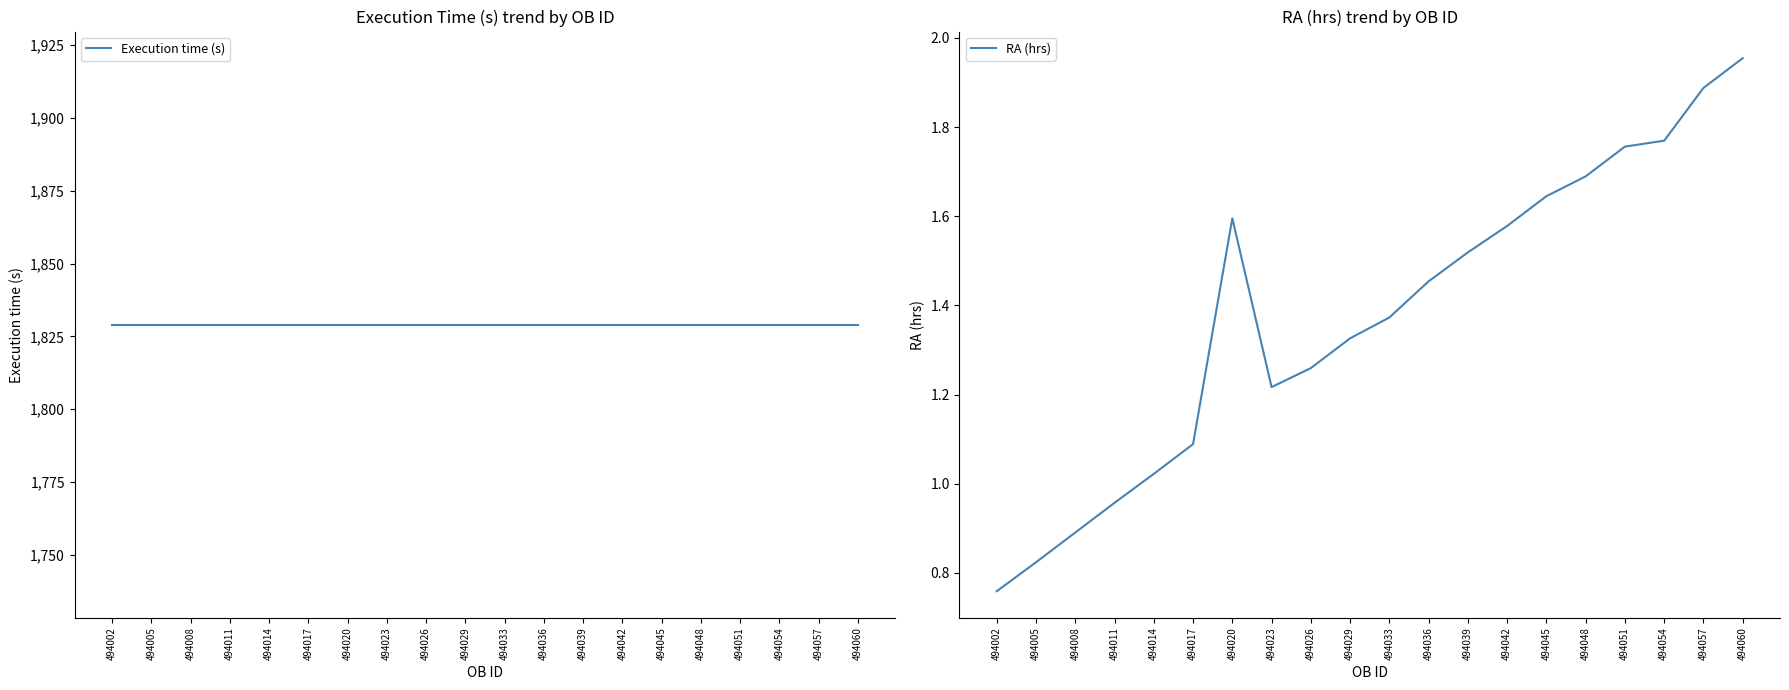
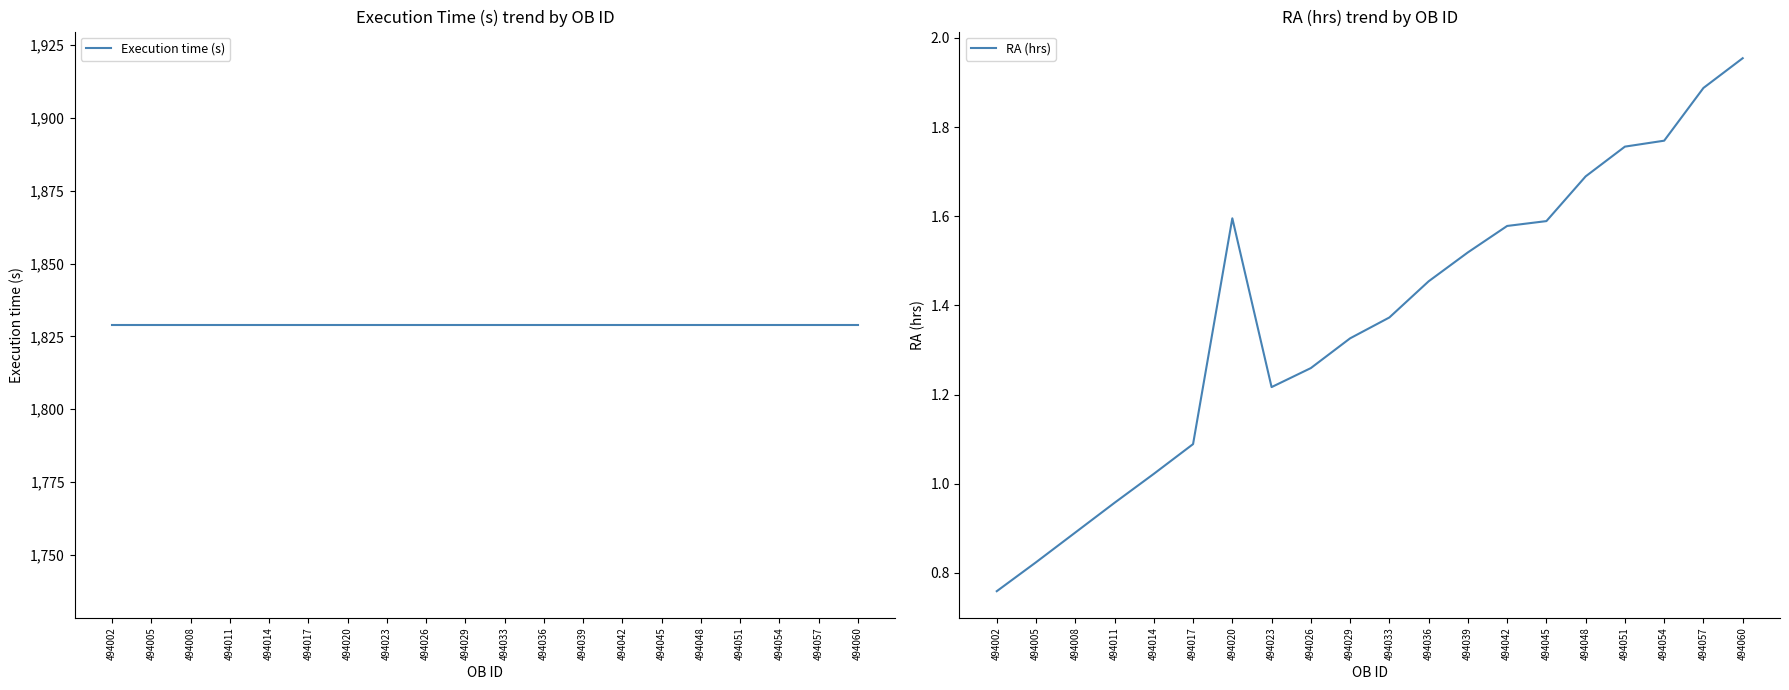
  {
    "Execution Time (s) trend by OB ID": {
      "494002": "1,829",
      "494005": "1,829",
      "494008": "1,829",
      "494011": "1,829",
      "494014": "1,829",
      "494017": "1,829",
      "494020": "1,829",
      "494023": "1,829",
      "494026": "1,829",
      "494029": "1,829",
      "494033": "1,829",
      "494036": "1,829",
      "494039": "1,829",
      "494042": "1,829",
      "494045": "1,829",
      "494048": "1,829",
      "494051": "1,829",
      "494054": "1,829",
      "494057": "1,829",
      "494060": "1,829"
    },
    "RA (hrs) trend by OB ID": {
      "494002": "0.76",
      "494005": "0.82",
      "494008": "0.89",
      "494011": "0.96",
      "494014": "1.02",
      "494017": "1.09",
      "494020": "1.60",
      "494023": "1.22",
      "494026": "1.26",
      "494029": "1.33",
      "494033": "1.37",
      "494036": "1.45",
      "494039": "1.52",
      "494042": "1.58",
-     "494045": "1.65",
+     "494045": "1.59",
      "494048": "1.69",
      "494051": "1.76",
      "494054": "1.77",
      "494057": "1.89",
      "494060": "1.95"
    }
  }
